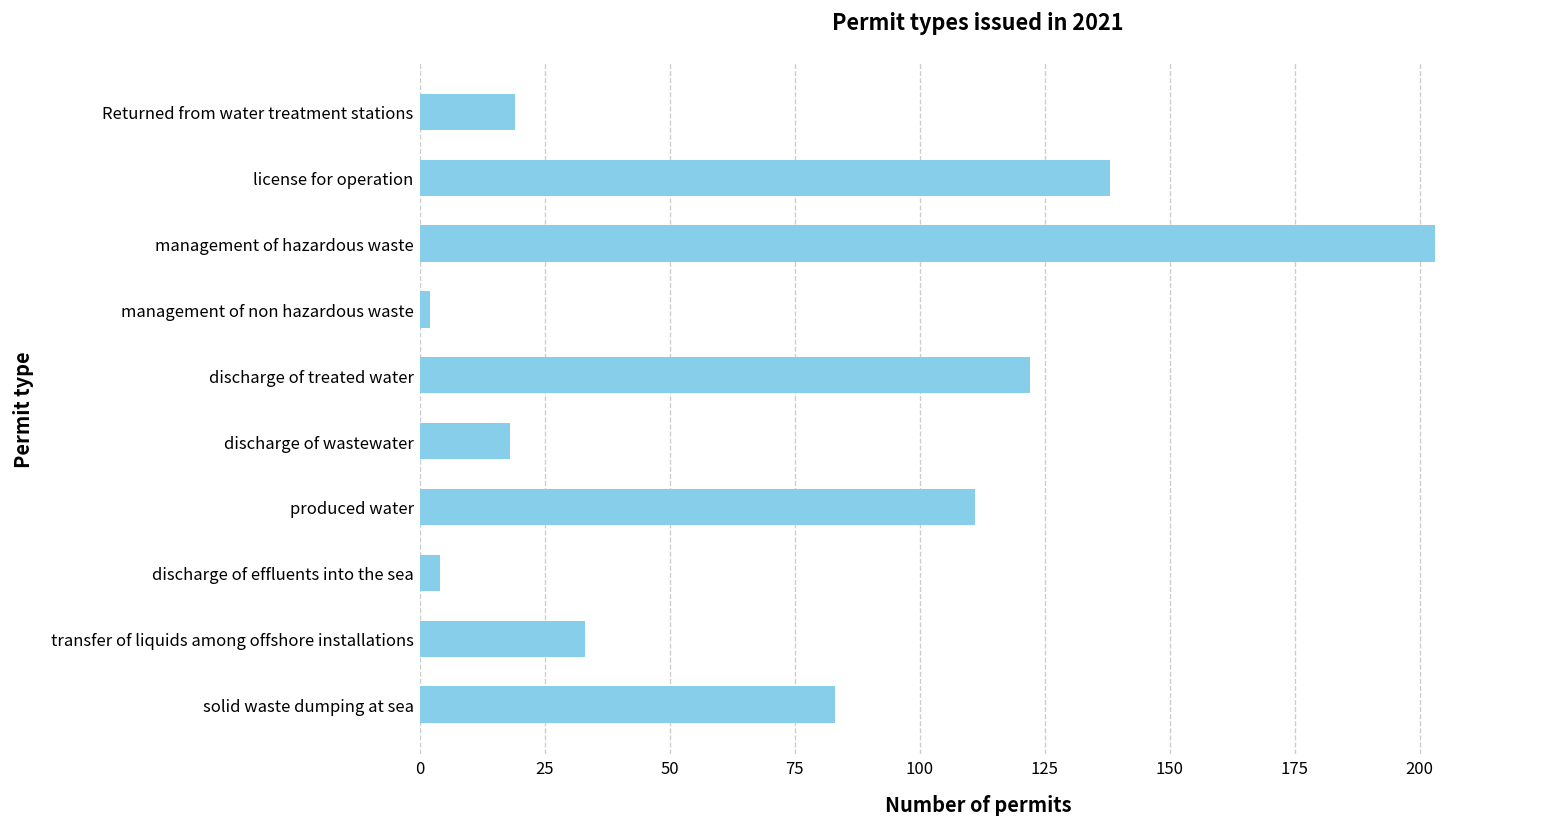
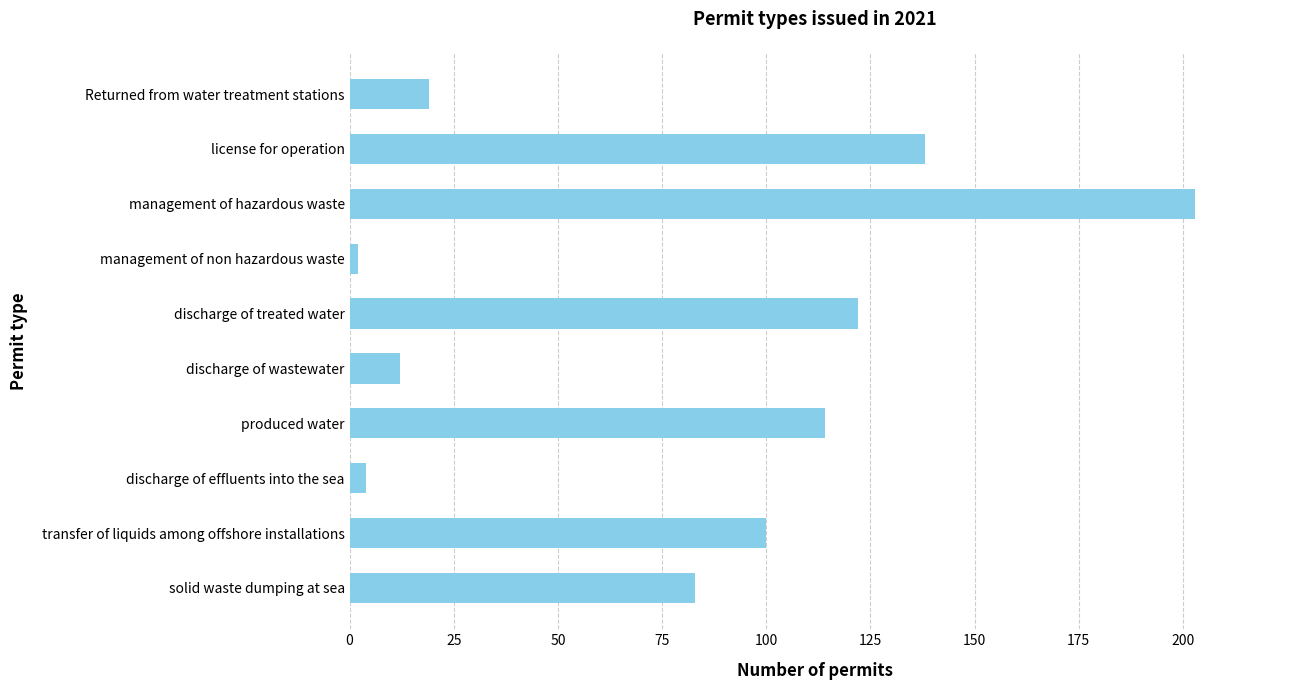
  {
    "Returned from water treatment stations": 19,
    "license for operation": 138,
    "management of hazardous waste": 203,
    "management of non hazardous waste": 2,
    "discharge of treated water": 122,
-   "discharge of wastewater": 18,
-   "produced water": 111,
+   "discharge of wastewater": 12,
+   "produced water": 114,
    "discharge of effluents into the sea": 4,
-   "transfer of liquids among offshore installations": 33,
+   "transfer of liquids among offshore installations": 100,
    "solid waste dumping at sea": 83
  }
